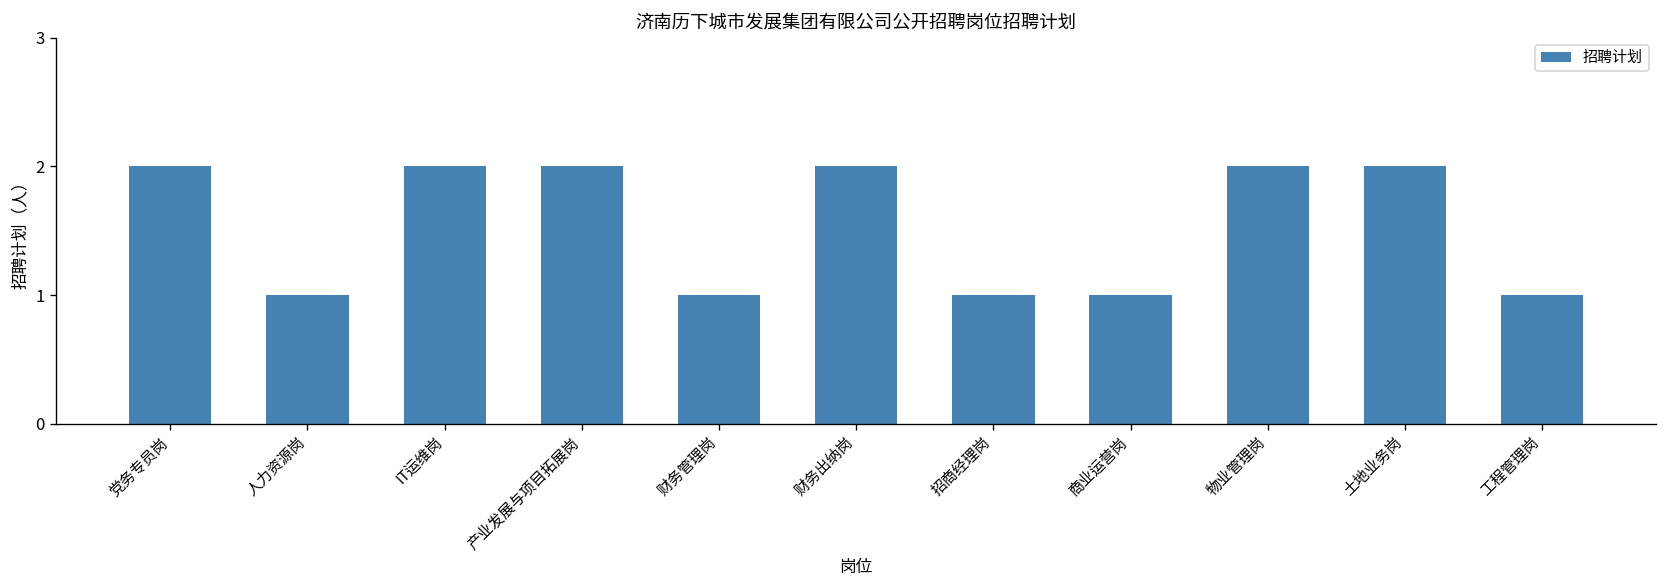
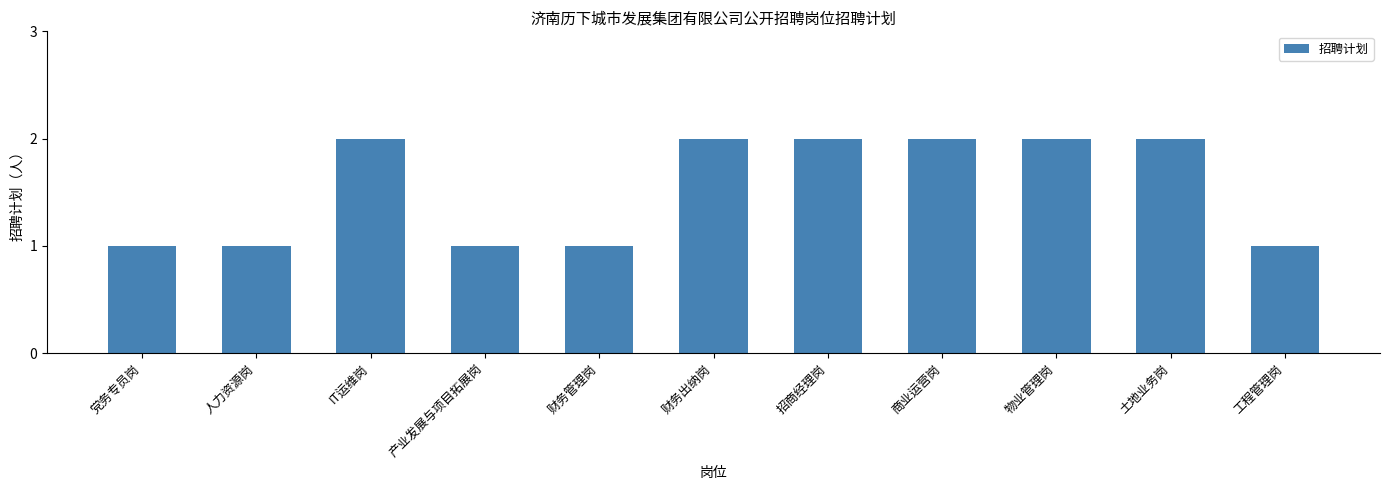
  {
-   "党务专员岗": 2,
+   "党务专员岗": 1,
    "人力资源岗": 1,
    "IT运维岗": 2,
-   "产业发展与项目拓展岗": 2,
+   "产业发展与项目拓展岗": 1,
    "财务管理岗": 1,
    "财务出纳岗": 2,
-   "招商经理岗": 1,
-   "商业运营岗": 1,
+   "招商经理岗": 2,
+   "商业运营岗": 2,
    "物业管理岗": 2,
    "土地业务岗": 2,
    "工程管理岗": 1
  }
